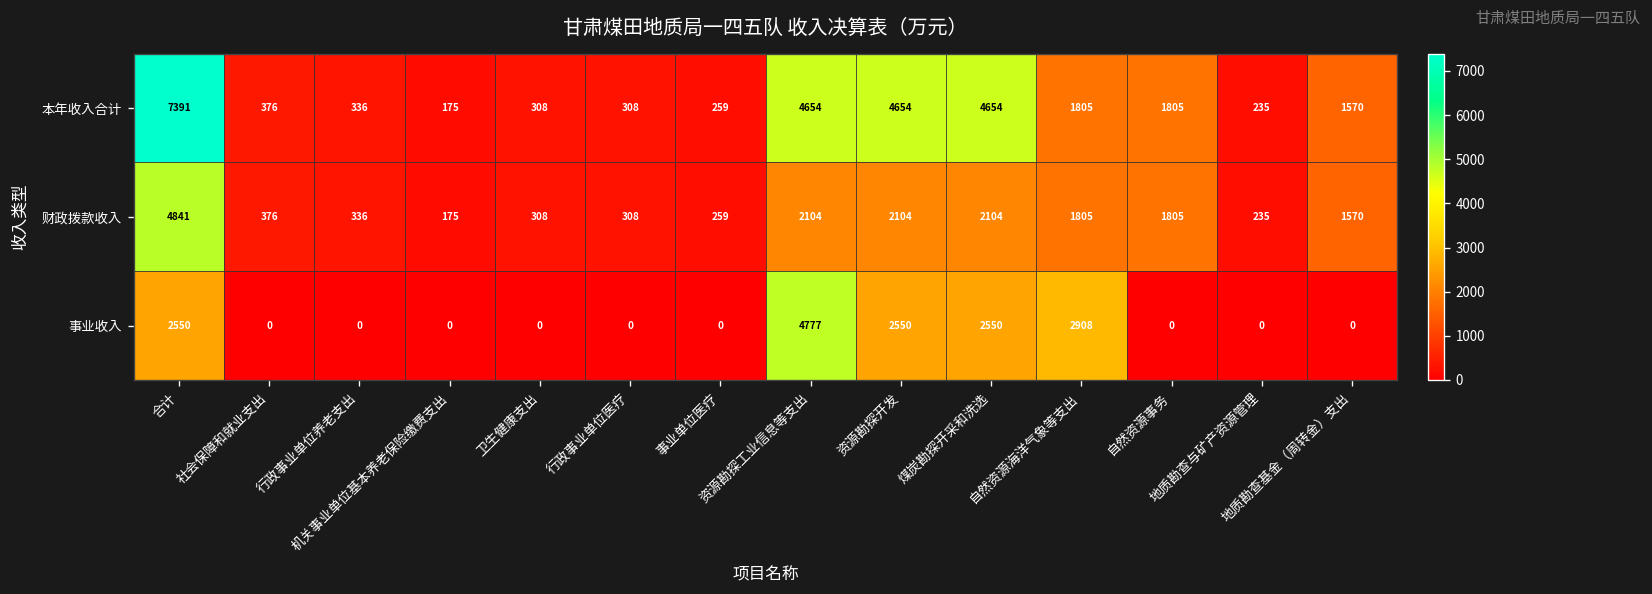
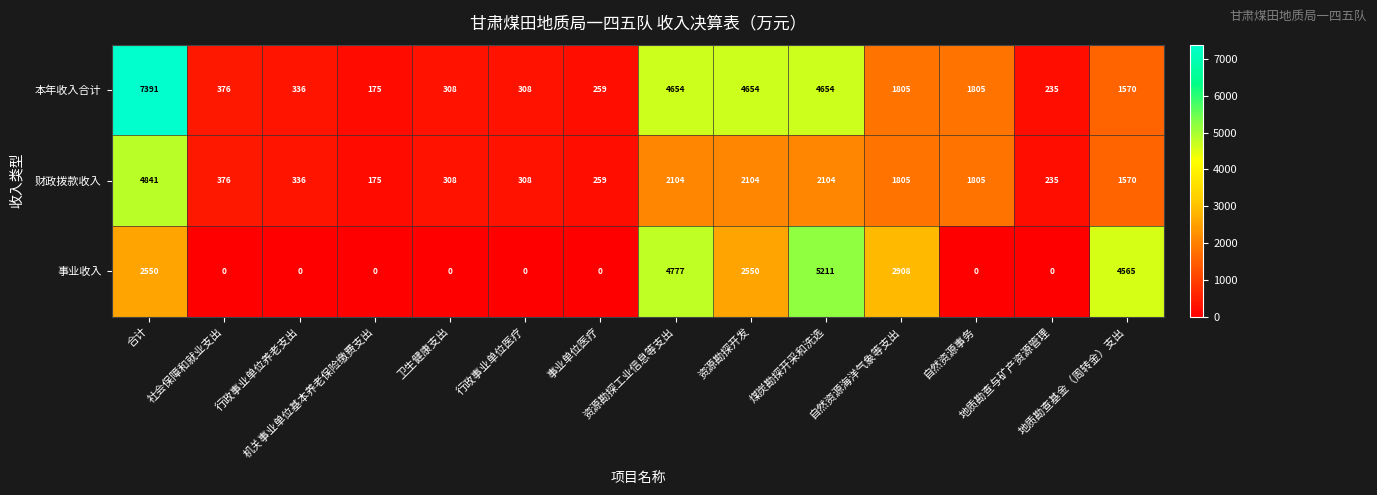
  {
    "本年收入合计": {
      "合计": 7391,
      "社会保障和就业支出": 376,
      "行政事业单位养老支出": 336,
      "机关事业单位基本养老保险缴费支出": 175,
      "卫生健康支出": 308,
      "行政事业单位医疗": 308,
      "事业单位医疗": 259,
      "资源勘探工业信息等支出": 4654,
      "资源勘探开发": 4654,
      "煤炭勘探开采和洗选": 4654,
      "自然资源海洋气象等支出": 1805,
      "自然资源事务": 1805,
      "地质勘查与矿产资源管理": 235,
      "地质勘查基金（周转金）支出": 1570
    },
    "财政拨款收入": {
      "合计": 4841,
      "社会保障和就业支出": 376,
      "行政事业单位养老支出": 336,
      "机关事业单位基本养老保险缴费支出": 175,
      "卫生健康支出": 308,
      "行政事业单位医疗": 308,
      "事业单位医疗": 259,
      "资源勘探工业信息等支出": 2104,
      "资源勘探开发": 2104,
      "煤炭勘探开采和洗选": 2104,
      "自然资源海洋气象等支出": 1805,
      "自然资源事务": 1805,
      "地质勘查与矿产资源管理": 235,
      "地质勘查基金（周转金）支出": 1570
    },
    "事业收入": {
      "合计": 2550,
      "社会保障和就业支出": 0,
      "行政事业单位养老支出": 0,
      "机关事业单位基本养老保险缴费支出": 0,
      "卫生健康支出": 0,
      "行政事业单位医疗": 0,
      "事业单位医疗": 0,
      "资源勘探工业信息等支出": 4777,
      "资源勘探开发": 2550,
-     "煤炭勘探开采和洗选": 2550,
+     "煤炭勘探开采和洗选": 5211,
      "自然资源海洋气象等支出": 2908,
      "自然资源事务": 0,
      "地质勘查与矿产资源管理": 0,
-     "地质勘查基金（周转金）支出": 0
+     "地质勘查基金（周转金）支出": 4565
    }
  }
